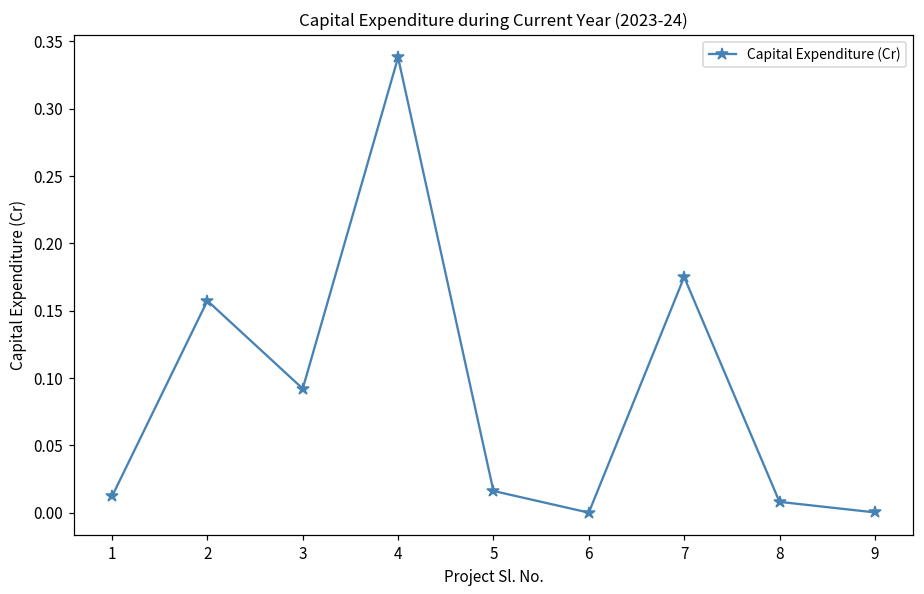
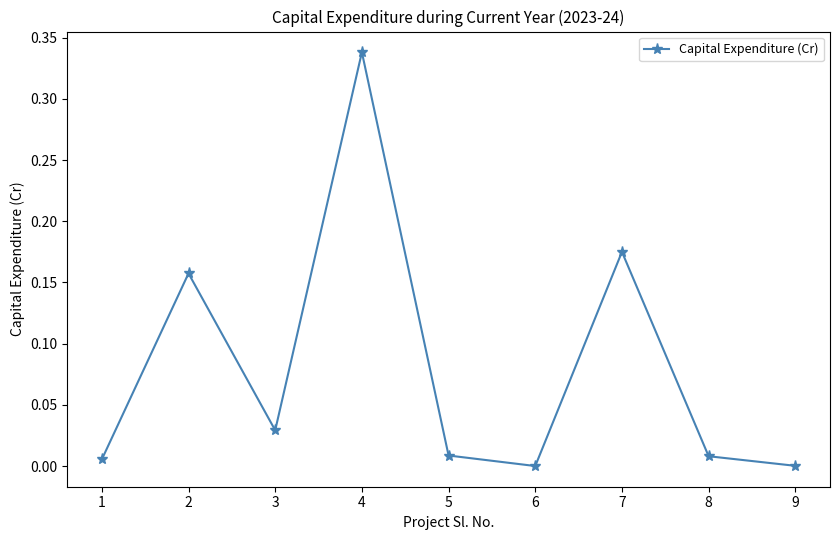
  {
-   "1": 0.012,
+   "1": 0.005,
    "2": 0.157,
-   "3": 0.092,
+   "3": 0.029,
    "4": 0.338,
-   "5": 0.016,
+   "5": 0.009,
    "6": 0.000,
    "7": 0.175,
    "8": 0.008,
    "9": 0.000
  }
